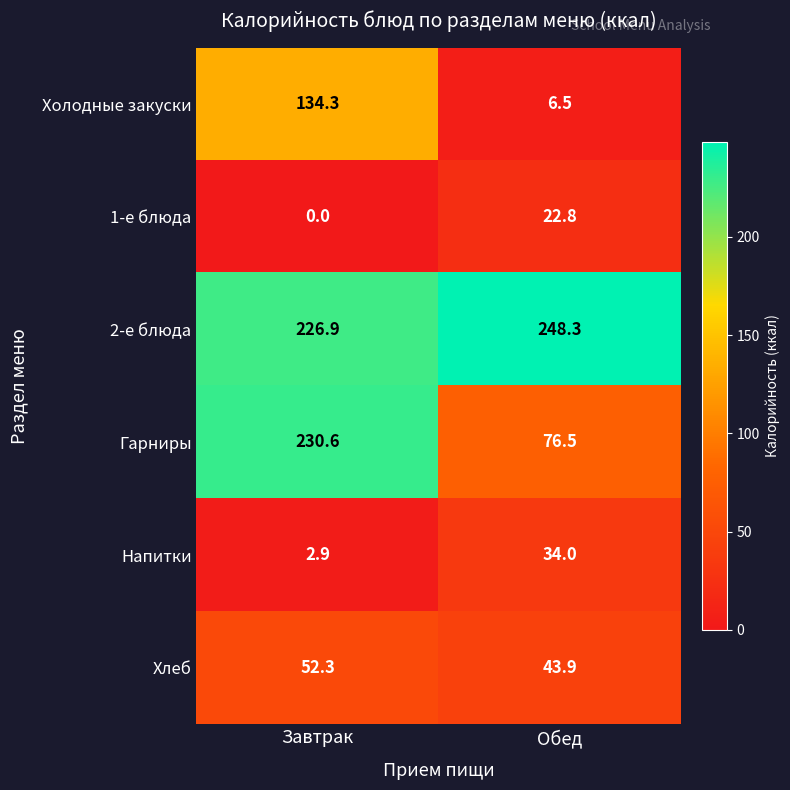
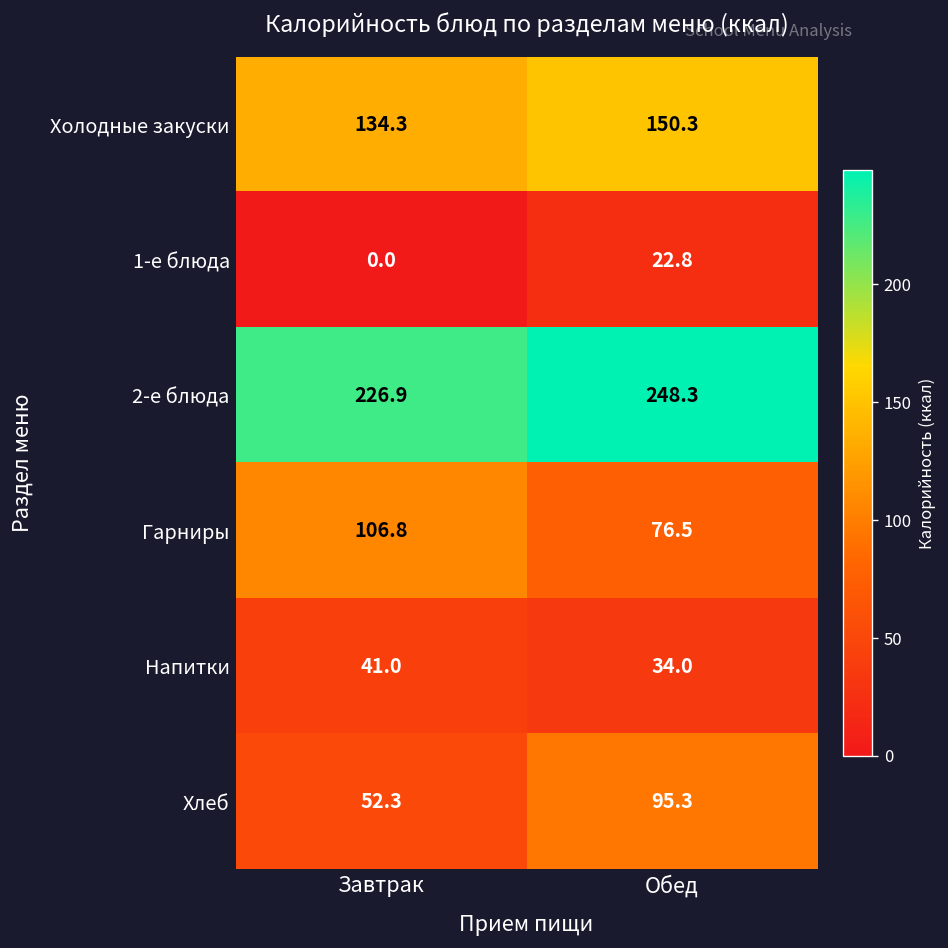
  {
    "Холодные закуски": {
      "Завтрак": 134.3,
-     "Обед": 6.5
+     "Обед": 150.3
    },
    "1-е блюда": {
      "Завтрак": 0.0,
      "Обед": 22.8
    },
    "2-е блюда": {
      "Завтрак": 226.9,
      "Обед": 248.3
    },
    "Гарниры": {
-     "Завтрак": 230.6,
+     "Завтрак": 106.8,
      "Обед": 76.5
    },
    "Напитки": {
-     "Завтрак": 2.9,
+     "Завтрак": 41.0,
      "Обед": 34.0
    },
    "Хлеб": {
      "Завтрак": 52.3,
-     "Обед": 43.9
+     "Обед": 95.3
    }
  }
